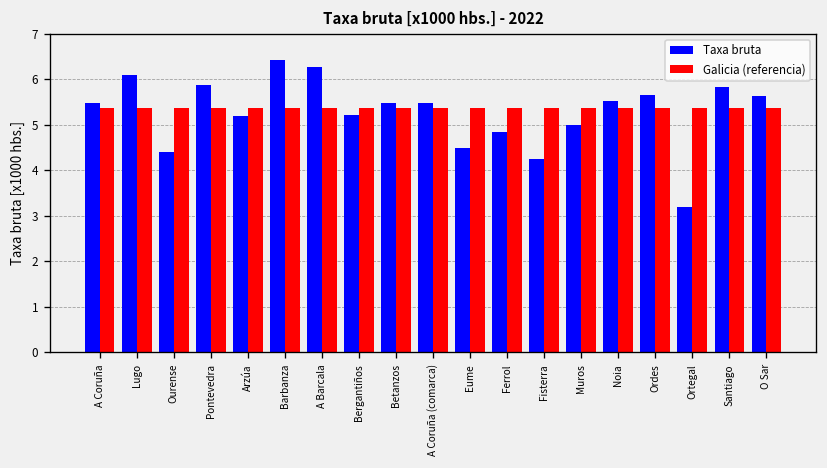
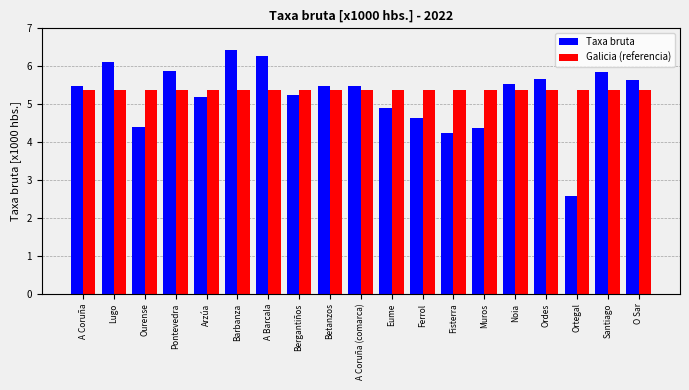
  {
    "Taxa bruta": {
      "A Coruña": 5.5,
      "Lugo": 6.1,
      "Ourense": 4.4,
      "Pontevedra": 5.9,
      "Arzúa": 5.2,
      "Barbanza": 6.4,
      "A Barcala": 6.3,
      "Bergantiños": 5.2,
      "Betanzos": 5.5,
      "A Coruña (comarca)": 5.5,
-     "Eume": 4.5,
-     "Ferrol": 4.9,
+     "Eume": 4.9,
+     "Ferrol": 4.6,
      "Fisterra": 4.3,
-     "Muros": 5.0,
+     "Muros": 4.4,
      "Noia": 5.5,
      "Ordes": 5.7,
-     "Ortegal": 3.2,
+     "Ortegal": 2.6,
      "Santiago": 5.8,
      "O Sar": 5.6
    },
    "Galicia (referencia)": {
      "A Coruña": 5.4,
      "Lugo": 5.4,
      "Ourense": 5.4,
      "Pontevedra": 5.4,
      "Arzúa": 5.4,
      "Barbanza": 5.4,
      "A Barcala": 5.4,
      "Bergantiños": 5.4,
      "Betanzos": 5.4,
      "A Coruña (comarca)": 5.4,
      "Eume": 5.4,
      "Ferrol": 5.4,
      "Fisterra": 5.4,
      "Muros": 5.4,
      "Noia": 5.4,
      "Ordes": 5.4,
      "Ortegal": 5.4,
      "Santiago": 5.4,
      "O Sar": 5.4
    }
  }
